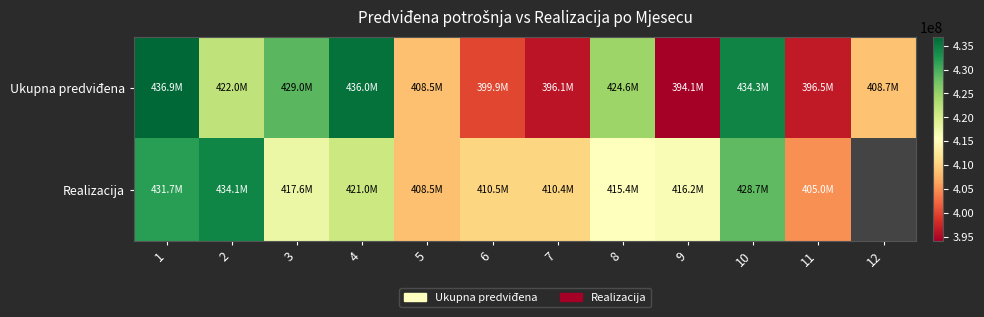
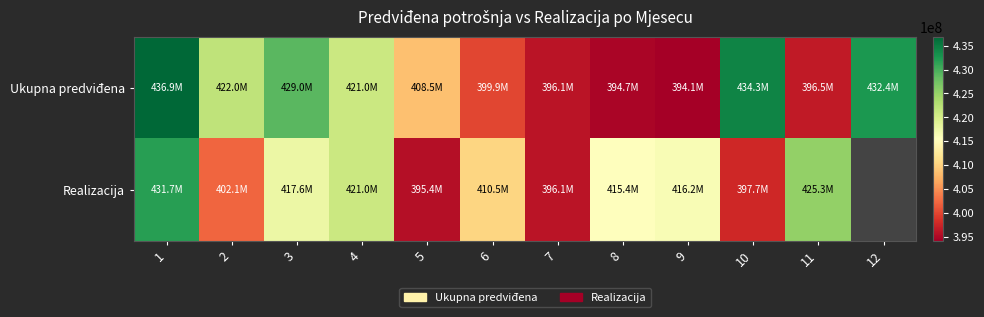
  {
    "Ukupna predviđena": {
      "1": "436.9M",
      "2": "422.0M",
      "3": "429.0M",
-     "4": "436.0M",
+     "4": "421.0M",
      "5": "408.5M",
      "6": "399.9M",
      "7": "396.1M",
-     "8": "424.6M",
+     "8": "394.7M",
      "9": "394.1M",
      "10": "434.3M",
      "11": "396.5M",
-     "12": "408.7M"
+     "12": "432.4M"
    },
    "Realizacija": {
      "1": "431.7M",
-     "2": "434.1M",
+     "2": "402.1M",
      "3": "417.6M",
      "4": "421.0M",
-     "5": "408.5M",
+     "5": "395.4M",
      "6": "410.5M",
-     "7": "410.4M",
+     "7": "396.1M",
      "8": "415.4M",
      "9": "416.2M",
-     "10": "428.7M",
-     "11": "405.0M"
+     "10": "397.7M",
+     "11": "425.3M"
    }
  }
